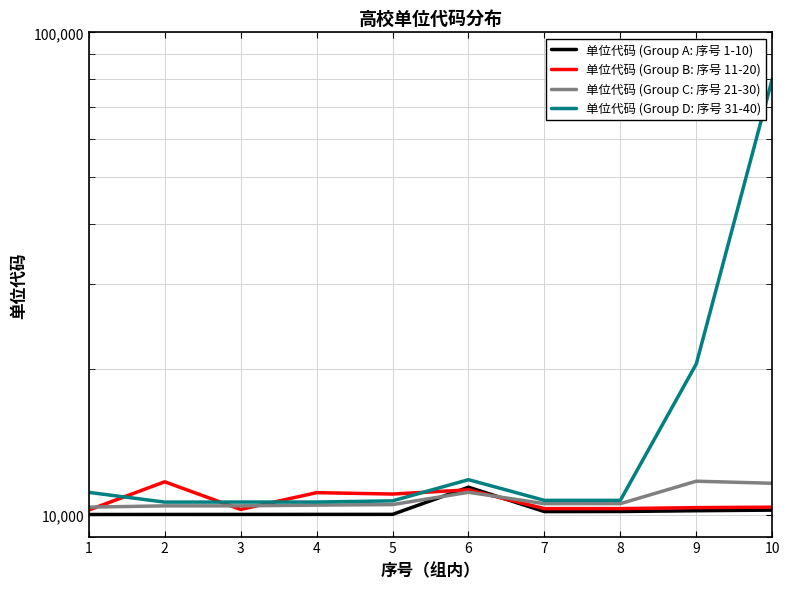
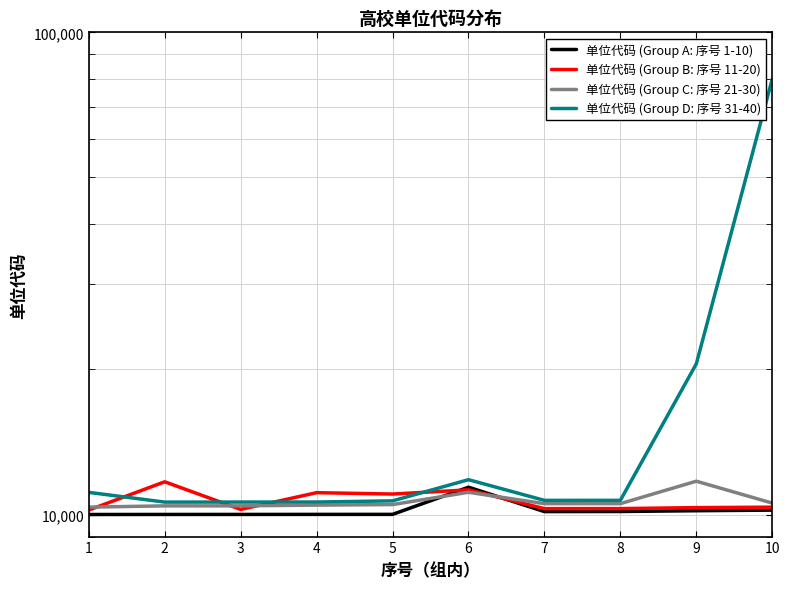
  {
    "单位代码 (Group A: 序号 1-10)": {
      "1": "10,000",
      "2": "10,000",
      "3": "10,000",
      "4": "10,000",
      "5": "10,000",
      "6": "11,400",
      "7": "10,100",
      "8": "10,100",
      "9": "10,200",
      "10": "10,200"
    },
    "单位代码 (Group B: 序号 11-20)": {
      "1": "10,200",
      "2": "11,700",
      "3": "10,200",
      "4": "11,100",
      "5": "11,000",
      "7": "10,300",
      "8": "10,300",
      "9": "10,300",
      "10": "10,400"
    },
    "单位代码 (Group C: 序号 21-30)": {
      "1": "10,400",
      "2": "10,400",
      "3": "10,400",
      "4": "10,500",
      "5": "10,500",
      "7": "10,500",
      "8": "10,500",
      "9": "11,700",
-     "10": "11,600"
+     "10": "10,600"
    },
    "单位代码 (Group D: 序号 31-40)": {
      "1": "11,100",
      "2": "10,600",
      "3": "10,600",
      "4": "10,600",
      "5": "10,700",
      "6": "11,800",
      "7": "10,700",
      "8": "10,700",
      "9": "20,500",
      "10": "80,000"
    }
  }
